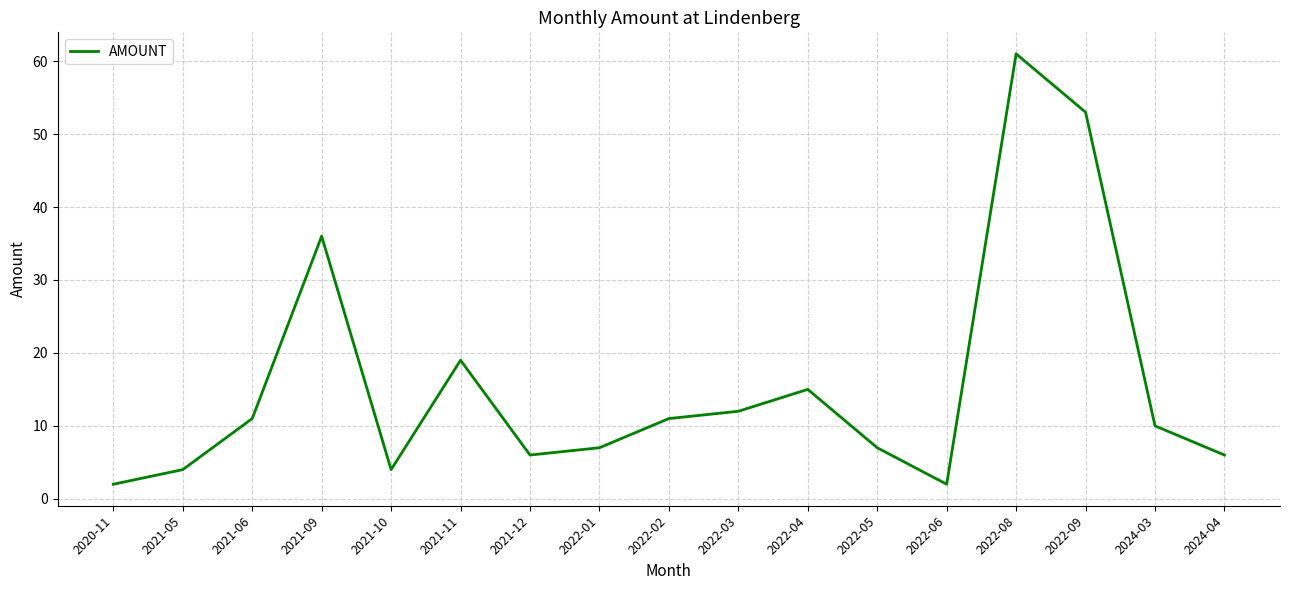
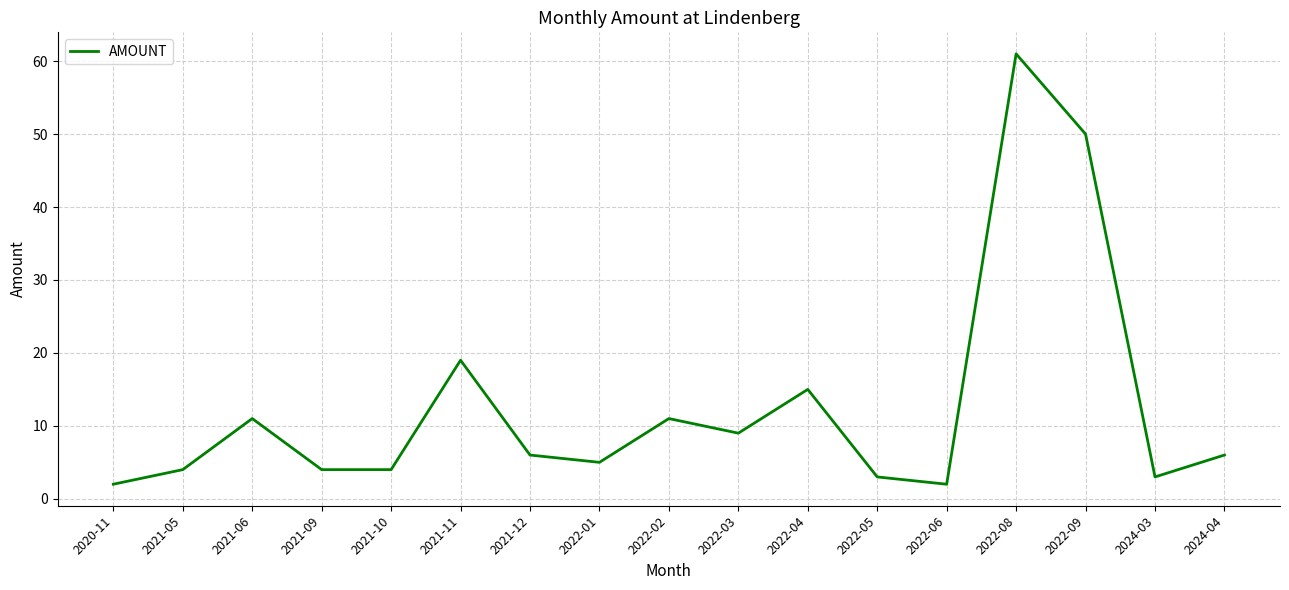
  {
    "2020-11": 2,
    "2021-05": 4,
    "2021-06": 11,
-   "2021-09": 36,
+   "2021-09": 4,
    "2021-10": 4,
    "2021-11": 19,
    "2021-12": 6,
-   "2022-01": 7,
+   "2022-01": 5,
    "2022-02": 11,
-   "2022-03": 12,
+   "2022-03": 9,
    "2022-04": 15,
-   "2022-05": 7,
+   "2022-05": 3,
    "2022-06": 2,
    "2022-08": 61,
-   "2022-09": 53,
-   "2024-03": 10,
+   "2022-09": 50,
+   "2024-03": 3,
    "2024-04": 6
  }
